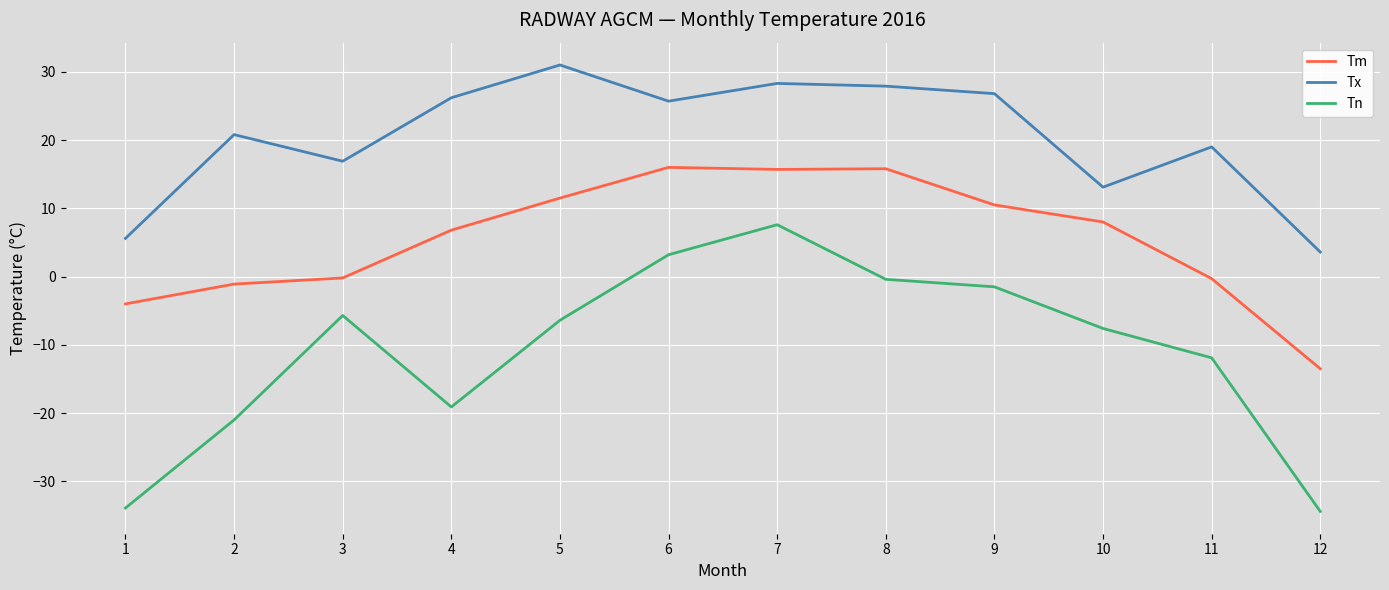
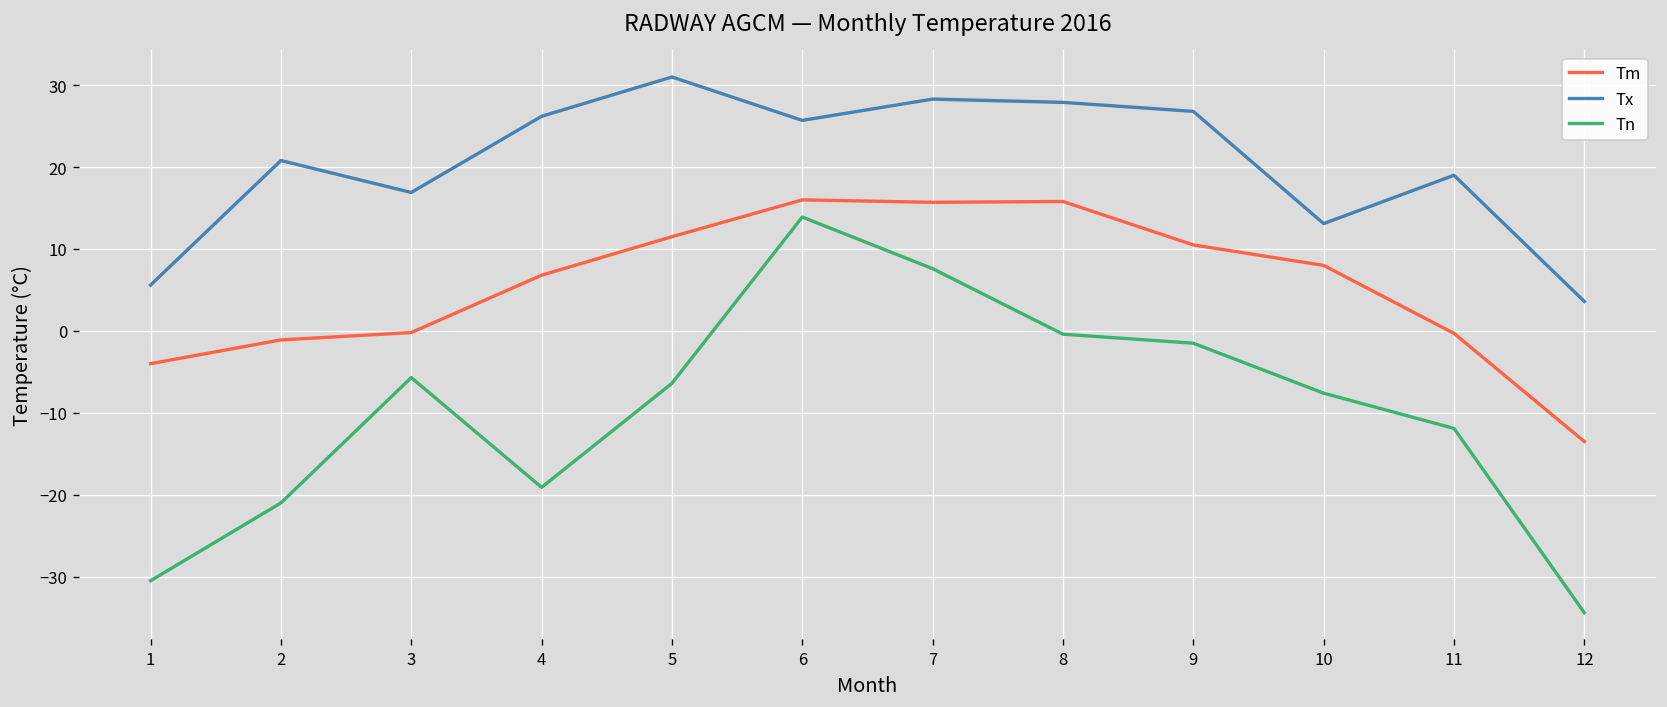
  {
    "Tm": {
      "1": -4,
      "2": -1,
      "3": 0,
      "4": 7,
      "5": 12,
      "6": 16,
      "7": 16,
      "8": 16,
      "9": 11,
      "10": 8,
      "11": 0,
      "12": -14
    },
    "Tx": {
      "1": 6,
      "2": 21,
      "3": 17,
      "4": 26,
      "5": 31,
      "6": 26,
      "7": 28,
      "8": 28,
      "9": 27,
      "10": 13,
      "11": 19,
      "12": 4
    },
    "Tn": {
-     "1": -34,
+     "1": -31,
      "2": -21,
      "3": -6,
      "4": -19,
      "5": -6,
-     "6": 3,
+     "6": 14,
      "7": 8,
      "8": 0,
      "9": -2,
      "10": -8,
      "11": -12,
      "12": -34
    }
  }
